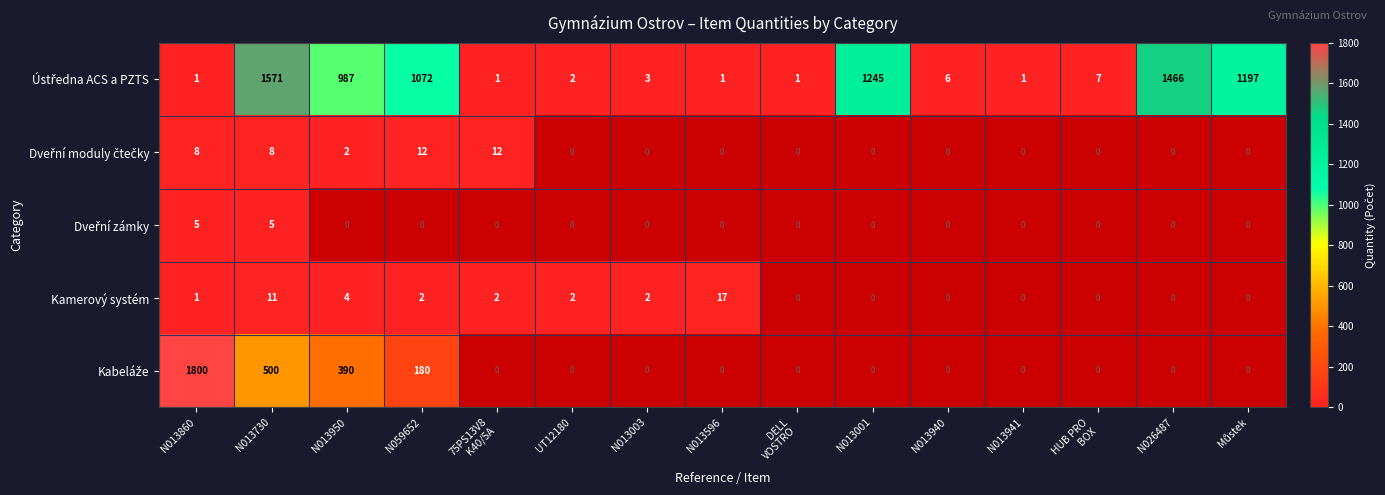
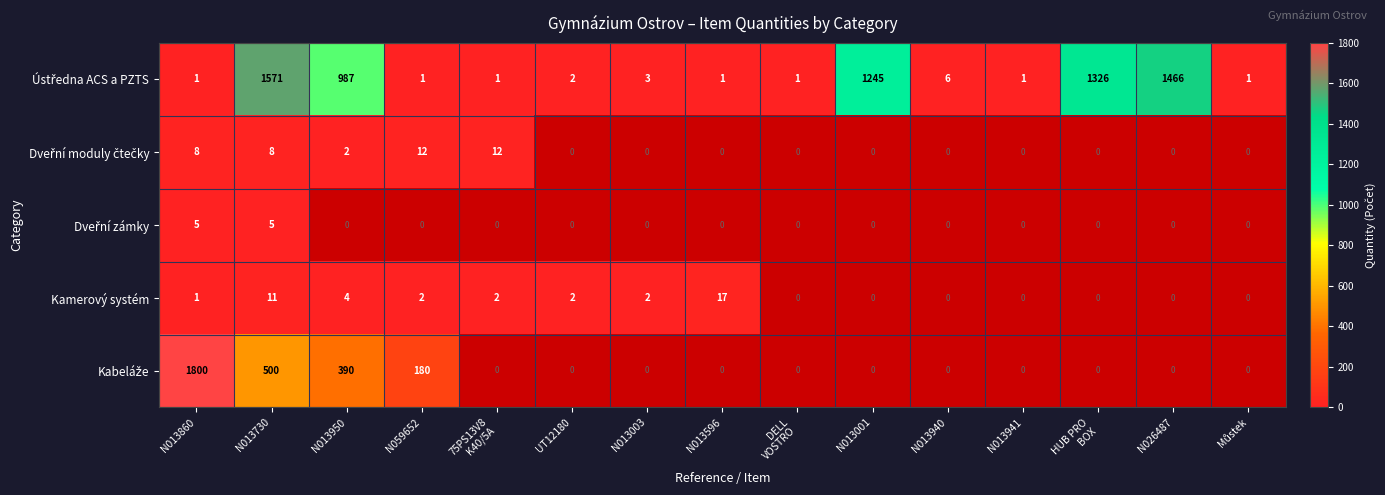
  {
    "Ústředna ACS a PZTS": {
      "N013860": 1,
      "N013730": 1571,
      "N013950": 987,
-     "N059652": 1072,
+     "N059652": 1,
      "75PS13V8 K40/5A": 1,
      "UT12180": 2,
      "N013003": 3,
      "N013596": 1,
      "DELL VOSTRO": 1,
      "N013001": 1245,
      "N013940": 6,
      "N013941": 1,
-     "HUB PRO BOX": 7,
+     "HUB PRO BOX": 1326,
      "N026487": 1466,
-     "Můstek": 1197
+     "Můstek": 1
    },
    "Dveřní moduly čtečky": {
      "N013860": 8,
      "N013730": 8,
      "N013950": 2,
      "N059652": 12,
      "75PS13V8 K40/5A": 12
    },
    "Dveřní zámky": {
      "N013860": 5,
      "N013730": 5
    },
    "Kamerový systém": {
      "N013860": 1,
      "N013730": 11,
      "N013950": 4,
      "N059652": 2,
      "75PS13V8 K40/5A": 2,
      "UT12180": 2,
      "N013003": 2,
      "N013596": 17
    },
    "Kabeláže": {
      "N013860": 1800,
      "N013730": 500,
      "N013950": 390,
      "N059652": 180
    }
  }
